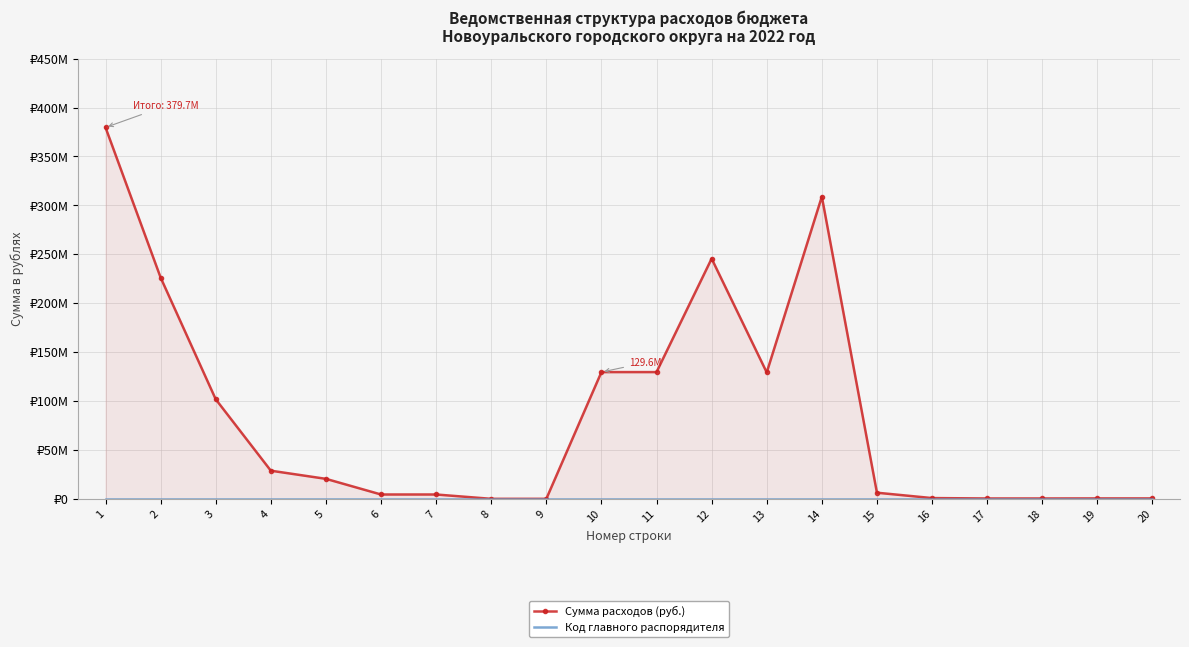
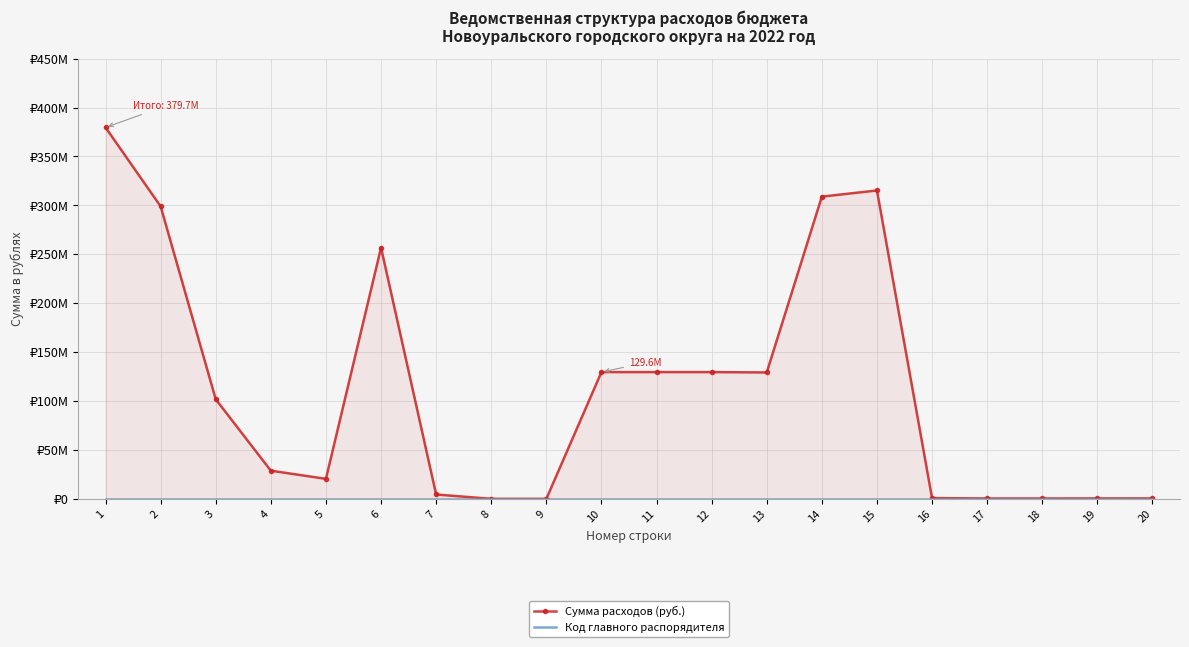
  {
    "Сумма расходов (руб.)": {
-     "2": "₽230000000",
+     "2": "₽300000000",
      "3": "₽100000000",
      "4": "₽30000000",
      "5": "₽20000000",
-     "6": "₽0",
+     "6": "₽260000000",
      "7": "₽0",
      "10": "₽130000000",
-     "12": "₽250000000",
+     "12": "₽130000000",
      "13": "₽130000000",
      "14": "₽310000000",
-     "15": "₽10000000"
+     "15": "₽320000000"
    },
    "Код главного распорядителя": {
      "1": "₽0",
      "2": "₽0",
      "3": "₽0",
      "4": "₽0",
      "5": "₽0",
      "6": "₽0",
      "7": "₽0",
      "10": "₽0",
      "11": "₽0",
      "12": "₽0",
      "13": "₽0",
      "14": "₽0",
      "15": "₽0"
    }
  }
